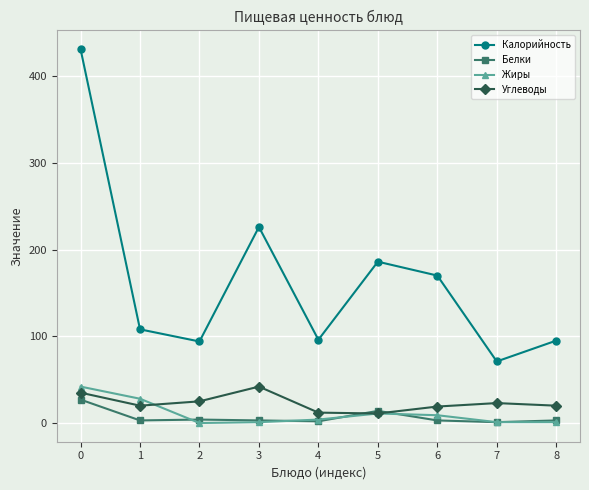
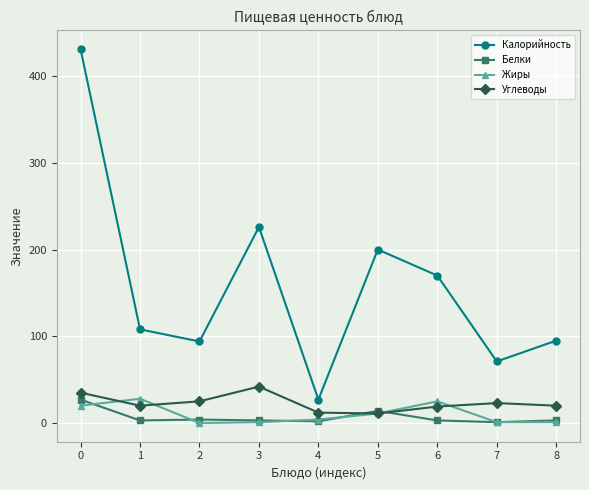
  {
    "Калорийность": {
      "0": 430,
      "1": 110,
      "2": 90,
      "3": 230,
-     "4": 100,
-     "5": 190,
+     "4": 30,
+     "5": 200,
      "6": 170,
      "7": 70,
      "8": 100
    },
    "Жиры": {
-     "0": 40,
+     "0": 20,
      "1": 30,
      "2": 0,
-     "6": 10
+     "6": 30
    }
  }
